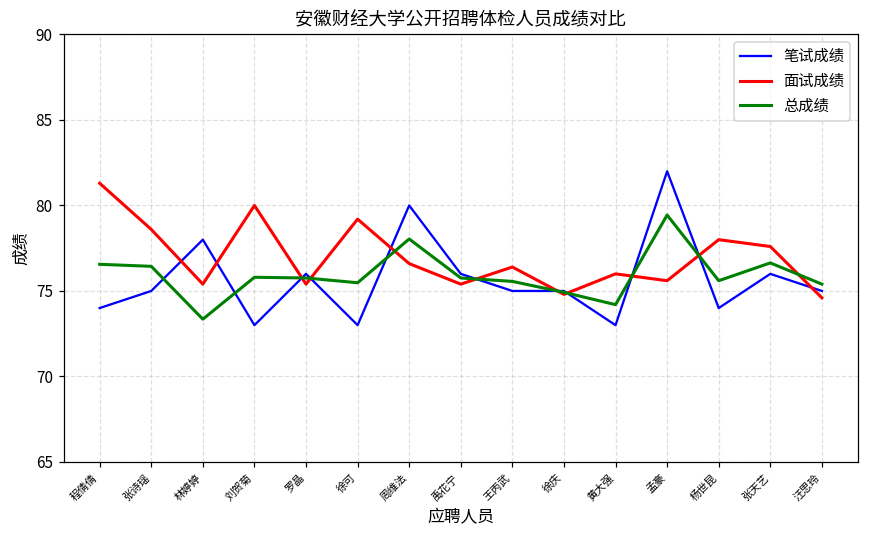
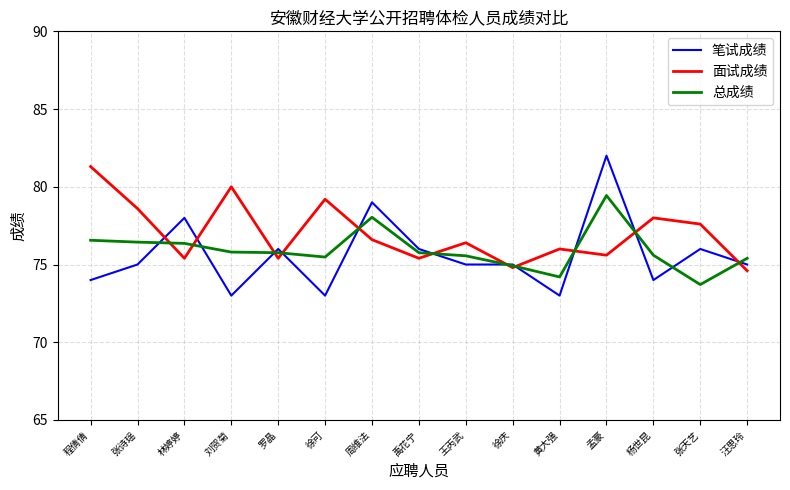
  {
    "笔试成绩": {
      "程倩倩": 74,
      "张诗瑶": 75,
      "林婷婷": 78,
      "刘贺菊": 73,
      "罗晶": 76,
      "徐可": 73,
-     "周维法": 80,
+     "周维法": 79,
      "禹花宁": 76,
      "王丙武": 75,
      "黄大强": 73,
      "孟豪": 82,
      "杨世昆": 74,
      "张天艺": 76,
      "汪思玲": 75
    },
    "面试成绩": {
      "程倩倩": 81.3,
      "张诗瑶": 78.6,
      "林婷婷": 75.4,
      "刘贺菊": 80.0,
      "罗晶": 75.4,
      "徐可": 79.2,
      "周维法": 76.6,
      "禹花宁": 75.4,
      "王丙武": 76.4,
      "黄大强": 76.0,
      "孟豪": 75.6,
      "杨世昆": 78.0,
      "张天艺": 77.6,
      "汪思玲": 74.6
    },
    "总成绩": {
      "程倩倩": 76.6,
      "张诗瑶": 76.4,
-     "林婷婷": 73.4,
+     "林婷婷": 76.4,
      "刘贺菊": 75.8,
      "罗晶": 75.8,
      "徐可": 75.5,
      "周维法": 78.0,
      "禹花宁": 75.8,
      "王丙武": 75.6,
      "黄大强": 74.2,
      "孟豪": 79.4,
      "杨世昆": 75.6,
-     "张天艺": 76.6,
+     "张天艺": 73.7,
      "汪思玲": 75.4
    }
  }
